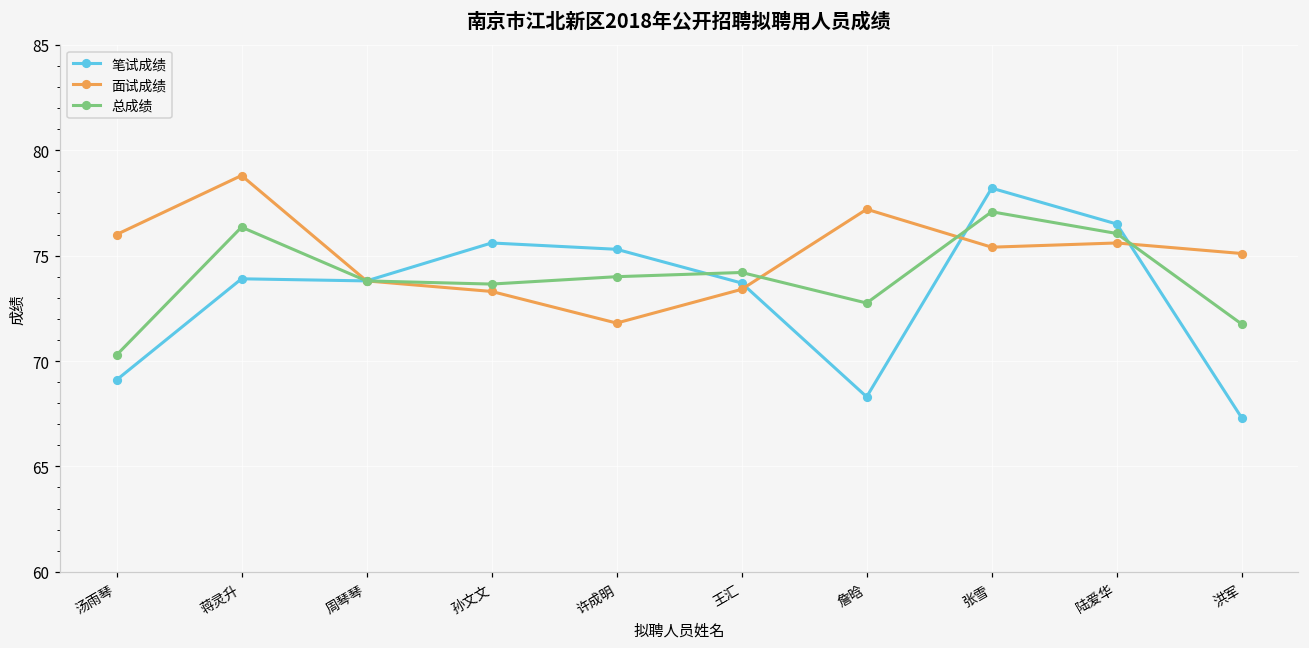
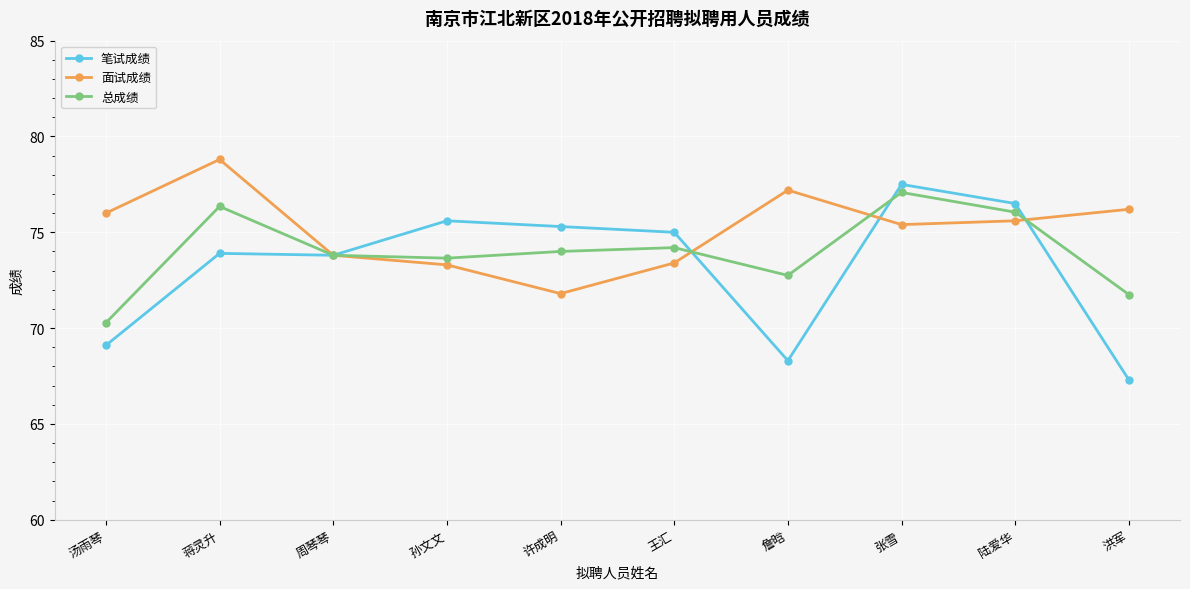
  {
    "笔试成绩": {
      "汤雨琴": 69.1,
      "蒋灵升": 73.9,
      "孙文文": 75.6,
      "许成明": 75.3,
-     "王汇": 73.7,
+     "王汇": 75.0,
      "詹晗": 68.3,
-     "张雪": 78.2,
+     "张雪": 77.5,
      "陆爱华": 76.5,
      "洪军": 67.3
    },
    "面试成绩": {
      "汤雨琴": 76.0,
      "蒋灵升": 78.8,
      "孙文文": 73.3,
      "许成明": 71.8,
      "王汇": 73.4,
      "詹晗": 77.2,
      "张雪": 75.4,
      "陆爱华": 75.6,
-     "洪军": 75.1
+     "洪军": 76.2
    },
    "总成绩": {
      "汤雨琴": 70.3,
      "蒋灵升": 76.4,
      "孙文文": 73.7,
      "许成明": 74.0,
      "王汇": 74.2,
      "詹晗": 72.8,
      "张雪": 77.1,
      "陆爱华": 76.1,
      "洪军": 71.8
    }
  }
